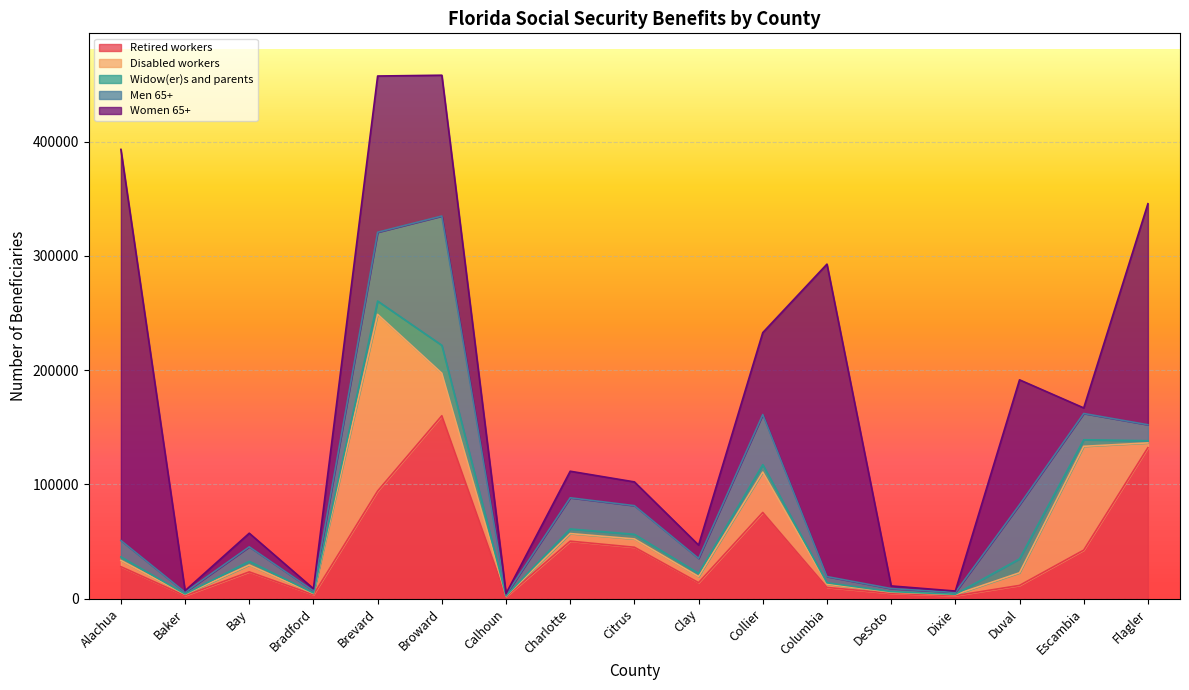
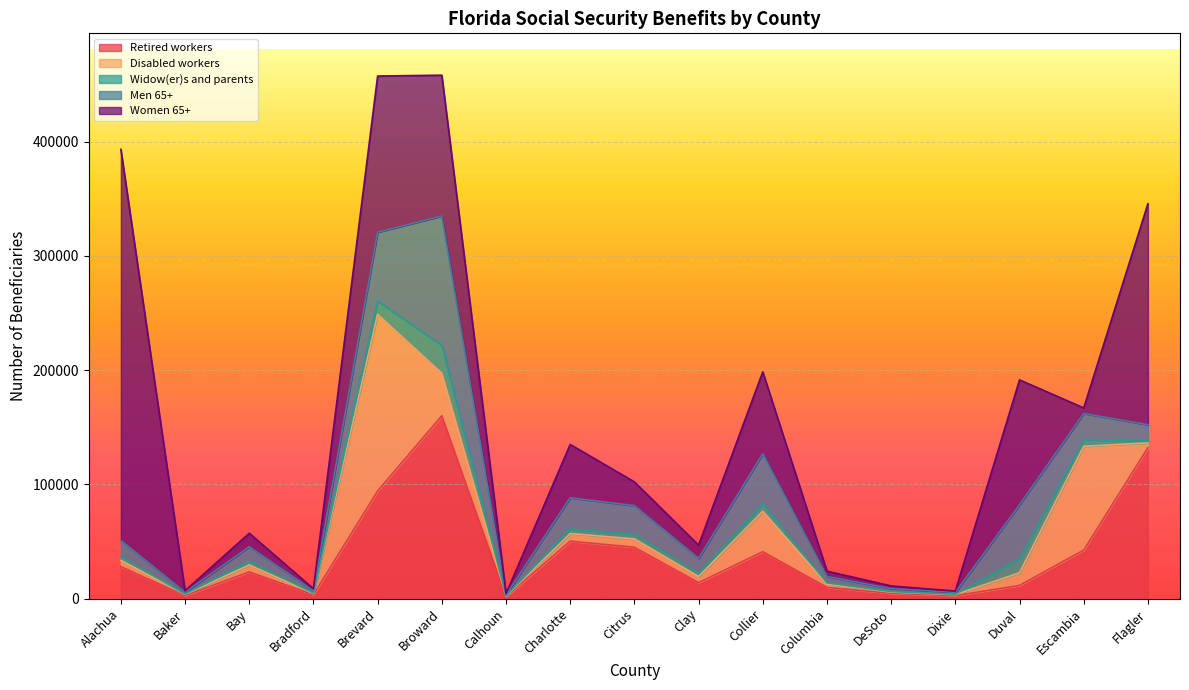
  {
    "Retired workers": {
      "Alachua": 28000,
      "Bay": 24000,
      "Brevard": 94000,
      "Broward": 160000,
      "Charlotte": 50000,
      "Citrus": 45000,
      "Clay": 14000,
-     "Collier": 76000,
+     "Collier": 41000,
      "Columbia": 10000,
      "Duval": 12000,
      "Escambia": 43000,
      "Flagler": 132000
    },
    "Disabled workers": {
      "Alachua": 6000,
      "Bay": 6000,
      "Brevard": 155000,
      "Broward": 37000,
      "Charlotte": 7000,
      "Citrus": 7000,
      "Clay": 5000,
      "Collier": 35000,
      "Duval": 11000,
      "Escambia": 91000
    },
    "Women 65+": {
      "Alachua": 342000,
      "Bay": 12000,
      "Brevard": 137000,
      "Broward": 123000,
-     "Charlotte": 23000,
+     "Charlotte": 47000,
      "Citrus": 21000,
      "Clay": 12000,
      "Collier": 72000,
-     "Columbia": 273000,
+     "Columbia": 5000,
      "DeSoto": 2000,
      "Duval": 109000,
      "Escambia": 5000,
      "Flagler": 193000
    }
  }
